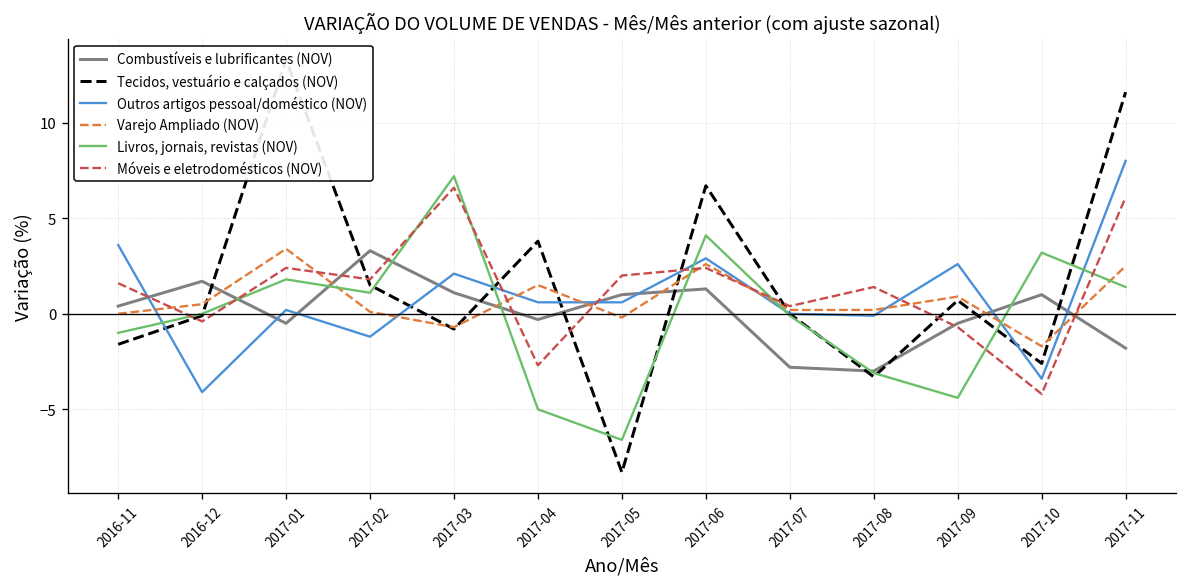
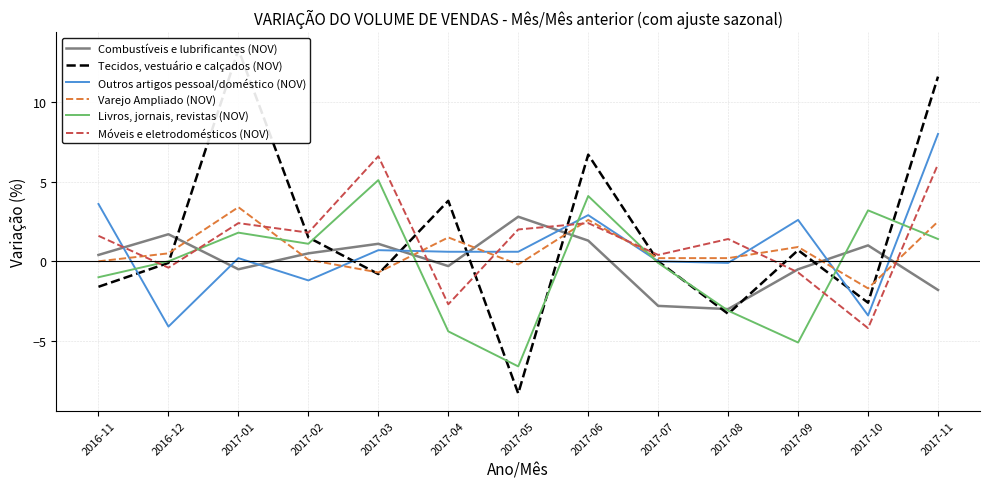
  {
    "Combustíveis e lubrificantes (NOV)": {
      "2016-11": 0.4,
      "2016-12": 1.7,
      "2017-01": -0.5,
-     "2017-02": 3.3,
+     "2017-02": 0.5,
      "2017-03": 1.1,
      "2017-04": -0.3,
-     "2017-05": 1.0,
+     "2017-05": 2.8,
      "2017-06": 1.3,
      "2017-07": -2.8,
      "2017-09": -0.5,
      "2017-10": 1.0,
      "2017-11": -1.8
    },
    "Tecidos, vestuário e calçados (NOV)": {
      "2016-11": -1.6,
      "2017-02": 1.5,
      "2017-04": 3.8,
      "2017-05": -8.3,
      "2017-06": 6.7,
      "2017-08": -3.3,
      "2017-09": 0.7,
      "2017-10": -2.6,
      "2017-11": 11.6
    },
    "Outros artigos pessoal/doméstico (NOV)": {
      "2016-11": 3.6,
      "2016-12": -4.1,
      "2017-01": 0.2,
      "2017-02": -1.2,
-     "2017-03": 2.1,
+     "2017-03": 0.7,
      "2017-04": 0.6,
      "2017-05": 0.6,
      "2017-06": 2.9,
      "2017-08": -0.1,
      "2017-09": 2.6,
      "2017-10": -3.4,
      "2017-11": 8.0
    },
    "Livros, jornais, revistas (NOV)": {
      "2016-11": -1.0,
      "2017-01": 1.8,
      "2017-02": 1.1,
-     "2017-03": 7.2,
-     "2017-04": -5.0,
+     "2017-03": 5.1,
+     "2017-04": -4.4,
      "2017-05": -6.6,
      "2017-06": 4.1,
-     "2017-09": -4.4,
+     "2017-09": -5.1,
      "2017-10": 3.2,
      "2017-11": 1.4
    }
  }
